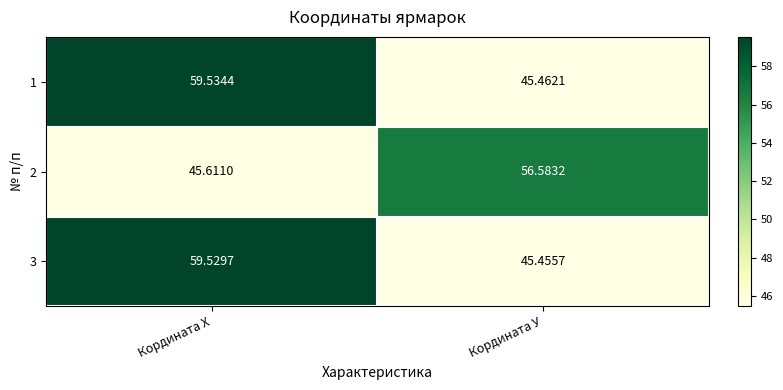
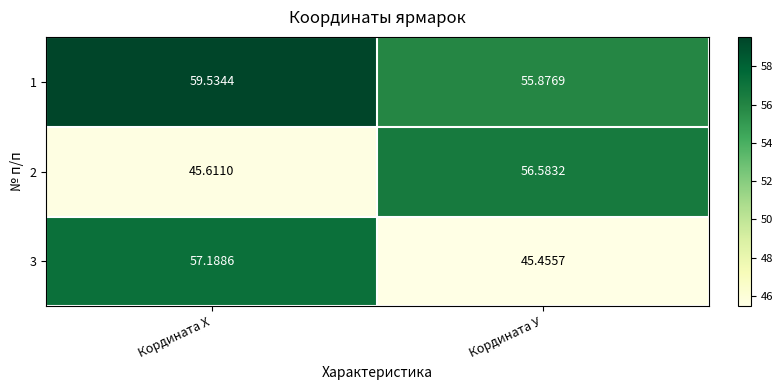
  {
    "1": {
      "Кордината Х": 59.5344,
-     "Кордината У": 45.4621
+     "Кордината У": 55.8769
    },
    "2": {
      "Кордината Х": 45.6110,
      "Кордината У": 56.5832
    },
    "3": {
-     "Кордината Х": 59.5297,
+     "Кордината Х": 57.1886,
      "Кордината У": 45.4557
    }
  }
